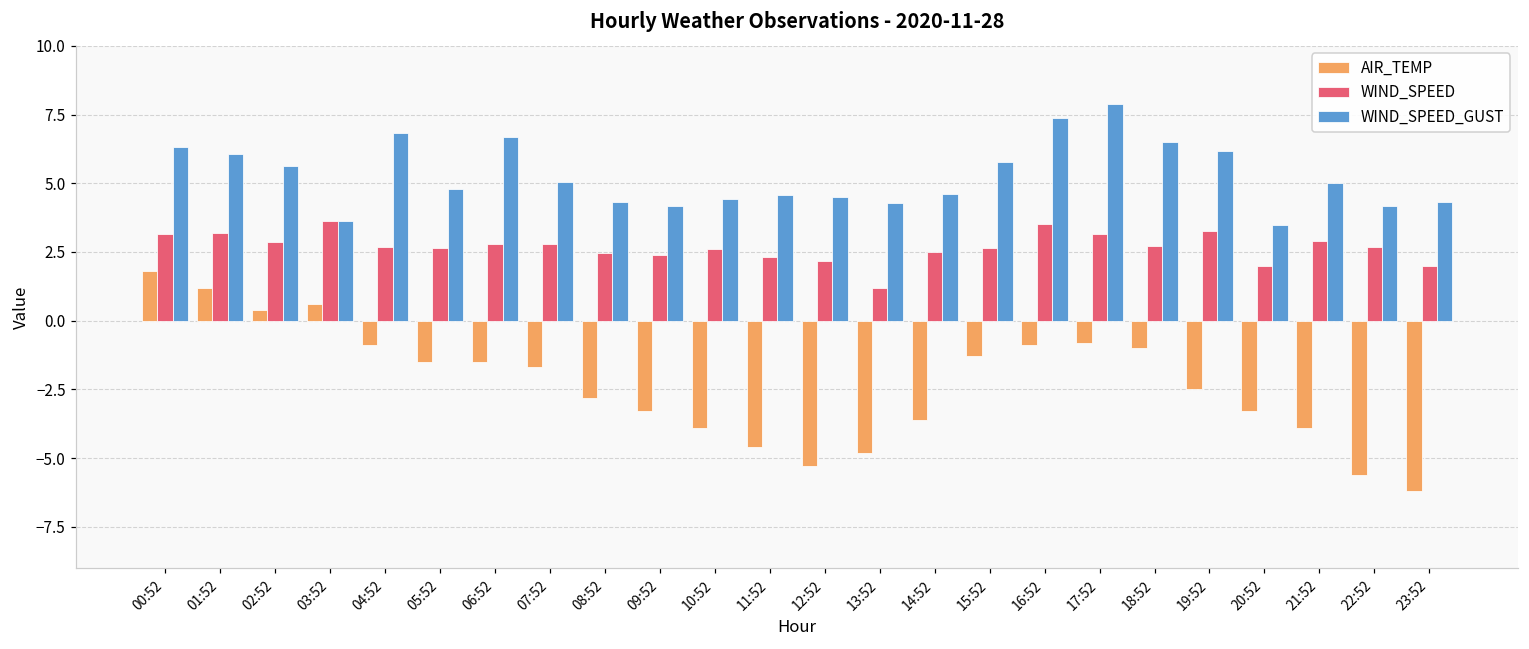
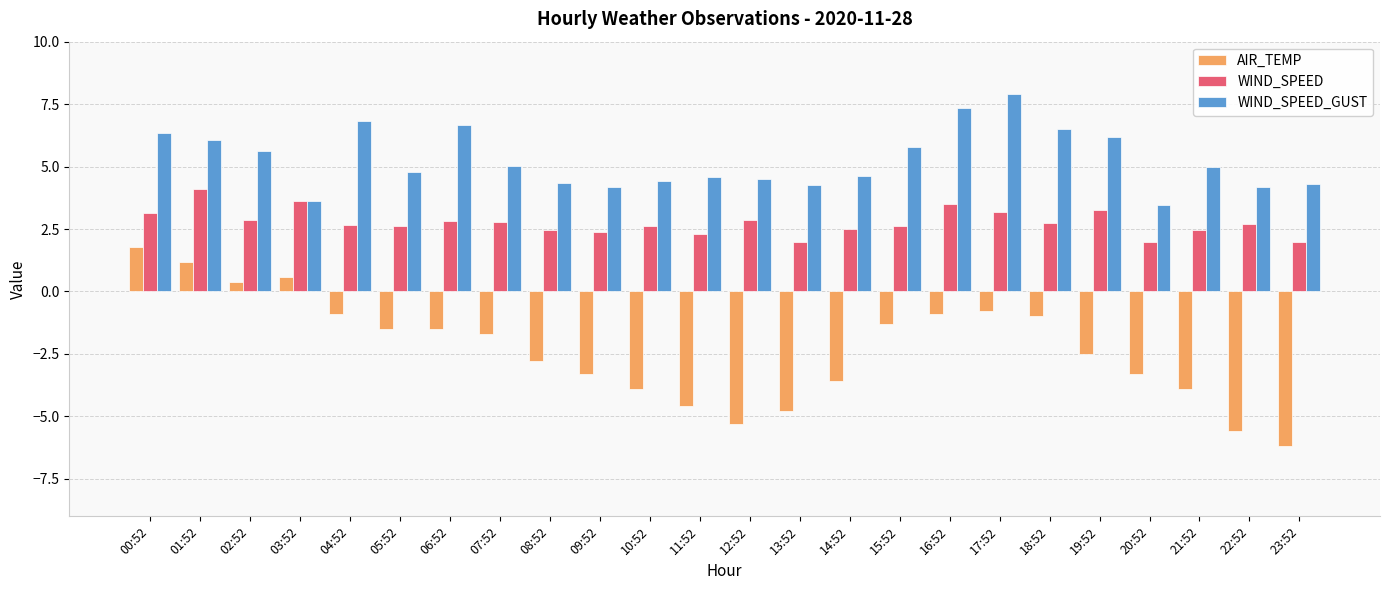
  {
    "AIR_TEMP": {
      "00:52": 1.8,
      "01:52": 1.2,
      "02:52": 0.4,
      "03:52": 0.6,
      "04:52": -0.9,
      "05:52": -1.5,
      "06:52": -1.5,
      "07:52": -1.7,
      "08:52": -2.8,
      "09:52": -3.3,
      "10:52": -3.9,
      "11:52": -4.6,
      "12:52": -5.3,
      "13:52": -4.8,
      "14:52": -3.6,
      "15:52": -1.3,
      "16:52": -0.9,
      "17:52": -0.8,
      "18:52": -1.0,
      "19:52": -2.5,
      "20:52": -3.3,
      "21:52": -3.9,
      "22:52": -5.6,
      "23:52": -6.2
    },
    "WIND_SPEED": {
      "00:52": 3.1,
-     "01:52": 3.2,
+     "01:52": 4.1,
      "02:52": 2.9,
      "03:52": 3.6,
      "04:52": 2.7,
      "05:52": 2.6,
      "06:52": 2.8,
      "07:52": 2.8,
      "08:52": 2.4,
      "09:52": 2.4,
      "10:52": 2.6,
      "11:52": 2.3,
-     "12:52": 2.2,
-     "13:52": 1.2,
+     "12:52": 2.9,
+     "13:52": 2.0,
      "14:52": 2.5,
      "15:52": 2.6,
      "16:52": 3.5,
      "17:52": 3.2,
      "18:52": 2.7,
      "19:52": 3.3,
      "20:52": 2.0,
-     "21:52": 2.9,
+     "21:52": 2.4,
      "22:52": 2.7,
      "23:52": 2.0
    },
    "WIND_SPEED_GUST": {
      "00:52": 6.3,
      "01:52": 6.1,
      "02:52": 5.6,
      "03:52": 3.6,
      "04:52": 6.8,
      "05:52": 4.8,
      "06:52": 6.7,
      "07:52": 5.0,
      "08:52": 4.3,
      "09:52": 4.2,
      "10:52": 4.4,
      "11:52": 4.6,
      "12:52": 4.5,
      "13:52": 4.3,
      "14:52": 4.6,
      "15:52": 5.8,
      "16:52": 7.4,
      "17:52": 7.9,
      "18:52": 6.5,
      "19:52": 6.2,
      "20:52": 3.5,
      "21:52": 5.0,
      "22:52": 4.2,
      "23:52": 4.3
    }
  }
